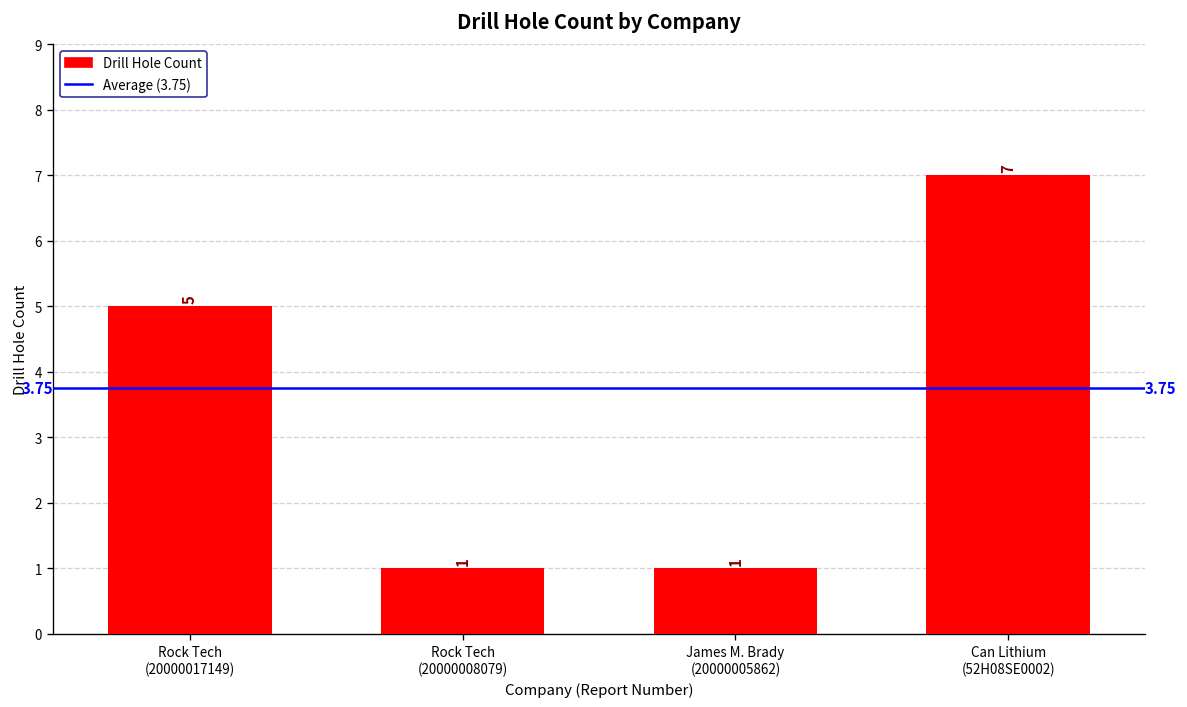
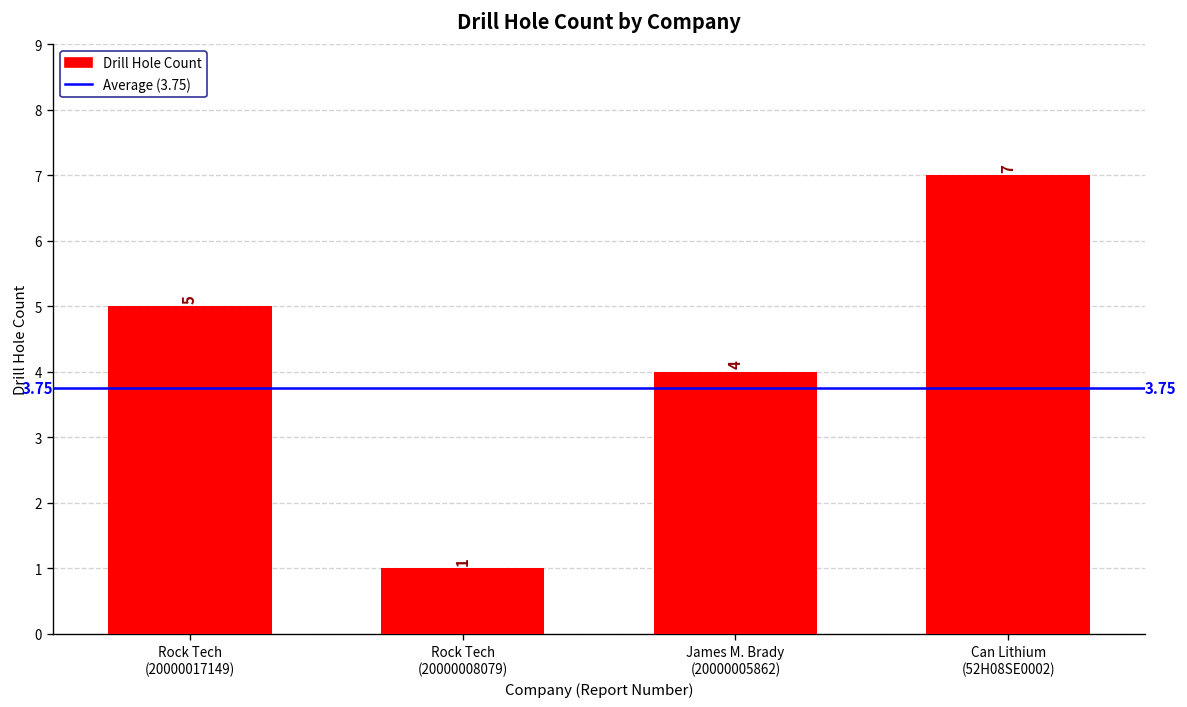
  {
    "Rock Tech (20000017149)": 5,
    "Rock Tech (20000008079)": 1,
-   "James M. Brady (20000005862)": 1,
+   "James M. Brady (20000005862)": 4,
    "Can Lithium (52H08SE0002)": 7
  }
